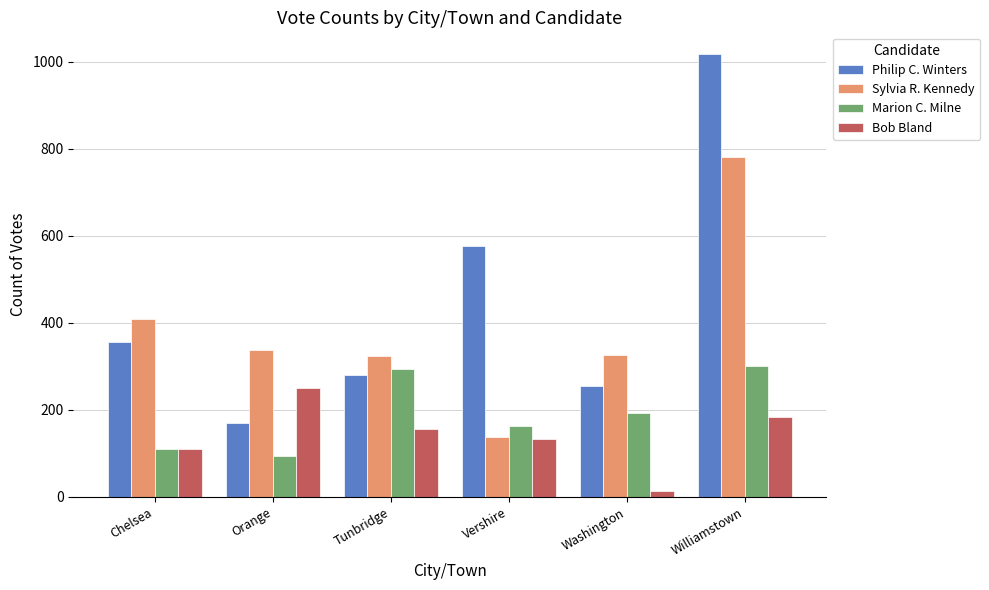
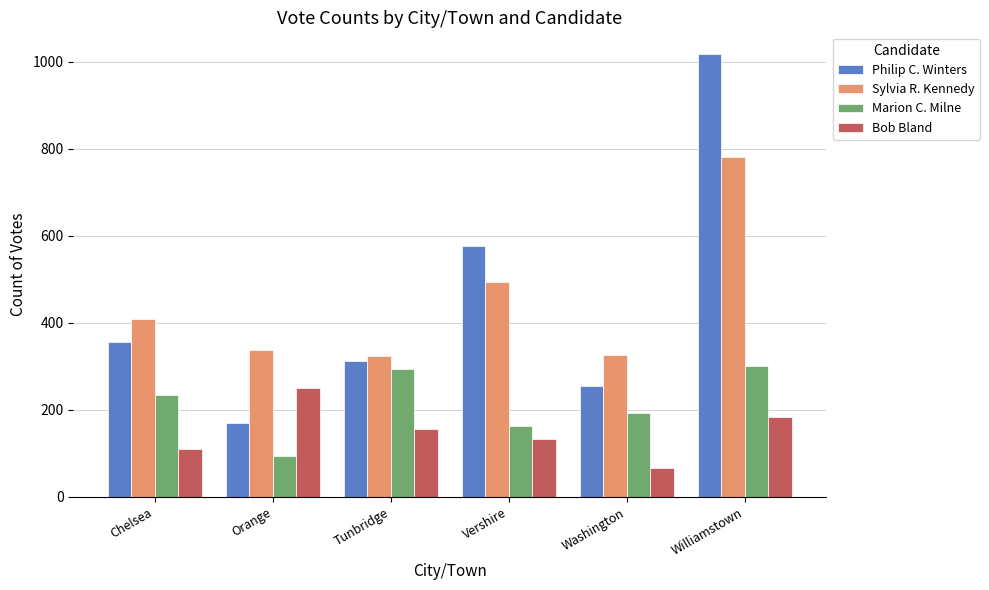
  {
    "Philip C. Winters": {
      "Chelsea": 360,
      "Orange": 170,
-     "Tunbridge": 280,
+     "Tunbridge": 310,
      "Vershire": 580,
      "Washington": 250,
      "Williamstown": 1020
    },
    "Sylvia R. Kennedy": {
      "Chelsea": 410,
      "Orange": 340,
      "Tunbridge": 320,
-     "Vershire": 140,
+     "Vershire": 490,
      "Washington": 330,
      "Williamstown": 780
    },
    "Marion C. Milne": {
-     "Chelsea": 110,
+     "Chelsea": 240,
      "Orange": 90,
      "Tunbridge": 290,
      "Vershire": 160,
      "Washington": 190,
      "Williamstown": 300
    },
    "Bob Bland": {
      "Chelsea": 110,
      "Orange": 250,
      "Tunbridge": 160,
      "Vershire": 130,
-     "Washington": 10,
+     "Washington": 70,
      "Williamstown": 180
    }
  }
